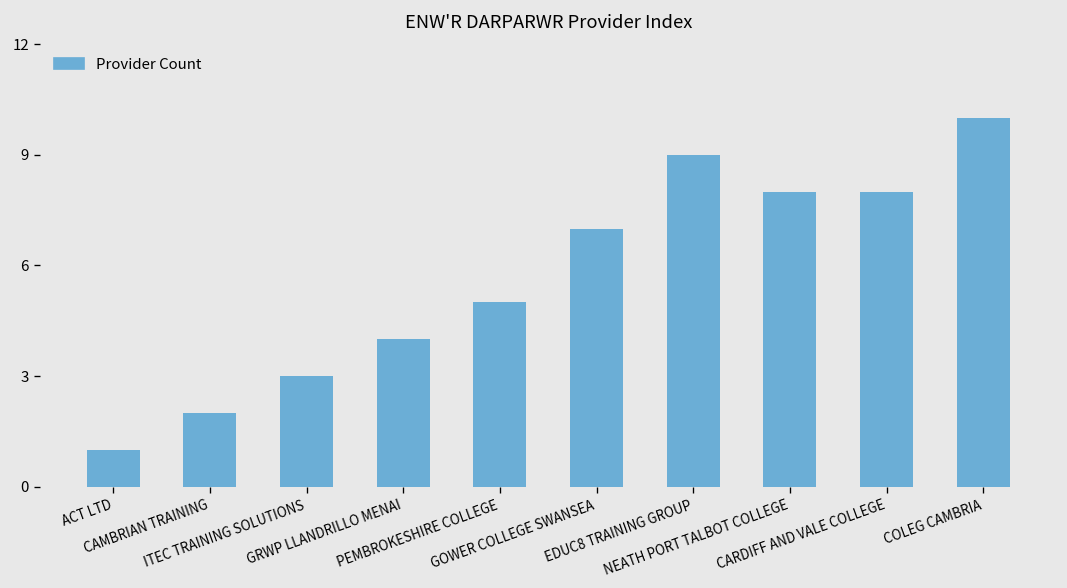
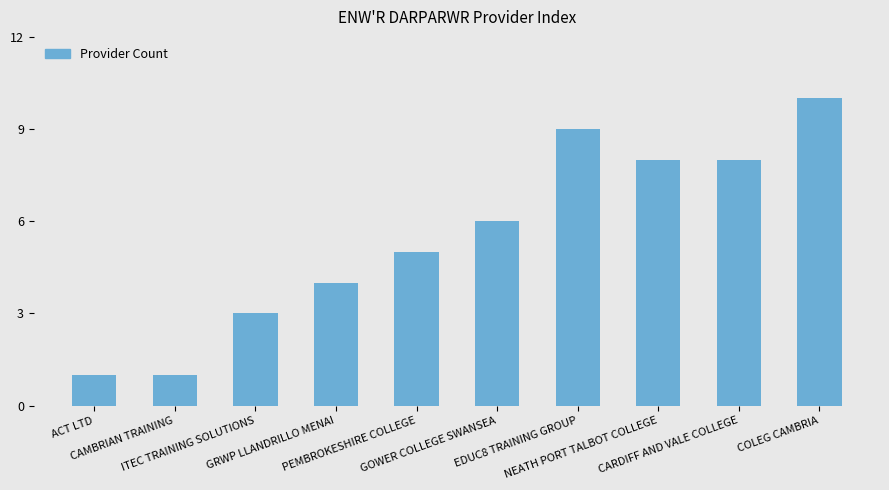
  {
    "ACT LTD": 1,
-   "CAMBRIAN TRAINING": 2,
+   "CAMBRIAN TRAINING": 1,
    "ITEC TRAINING SOLUTIONS": 3,
    "GRWP LLANDRILLO MENAI": 4,
    "PEMBROKESHIRE COLLEGE": 5,
-   "GOWER COLLEGE SWANSEA": 7,
+   "GOWER COLLEGE SWANSEA": 6,
    "EDUC8 TRAINING GROUP": 9,
    "NEATH PORT TALBOT COLLEGE": 8,
    "CARDIFF AND VALE COLLEGE": 8,
    "COLEG CAMBRIA": 10
  }
